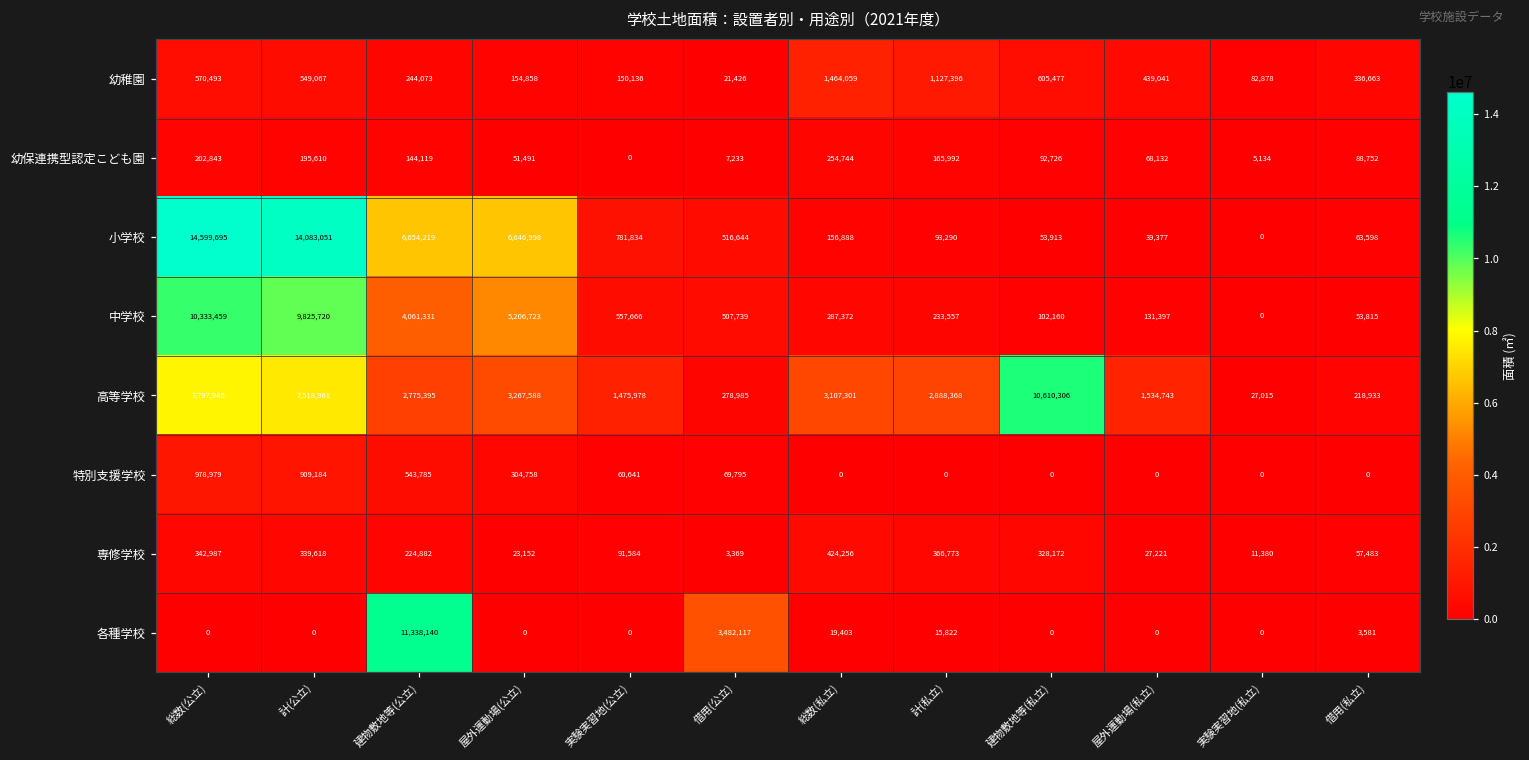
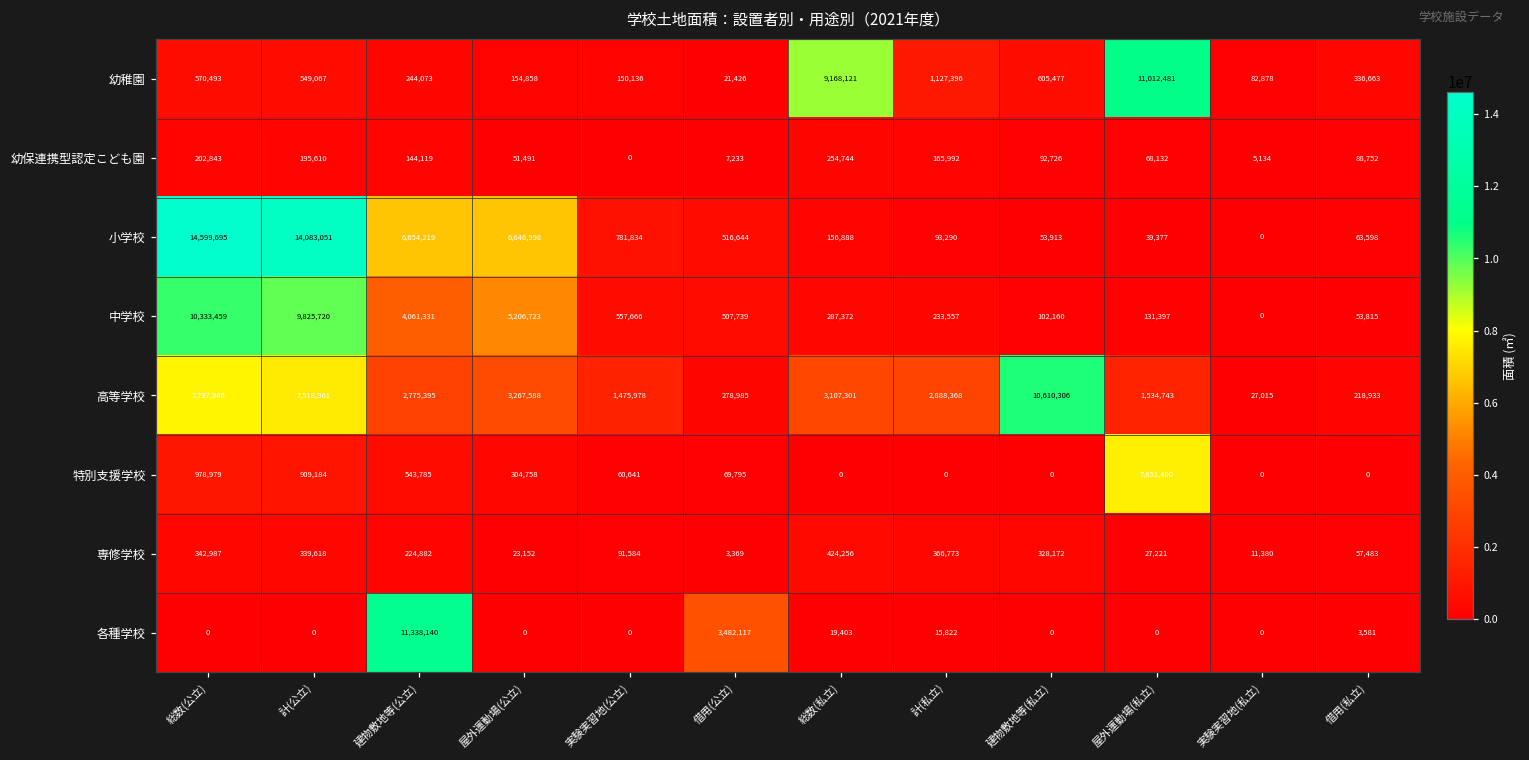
  {
    "幼稚園": {
      "総数(公立)": "570,493",
      "計(公立)": "549,067",
      "建物敷地等(公立)": "244,073",
      "屋外運動場(公立)": "154,858",
      "実験実習地(公立)": "150,136",
      "借用(公立)": "21,426",
-     "総数(私立)": "1,464,059",
+     "総数(私立)": "9,168,121",
      "計(私立)": "1,127,396",
      "建物敷地等(私立)": "605,477",
-     "屋外運動場(私立)": "439,041",
+     "屋外運動場(私立)": "11,012,481",
      "実験実習地(私立)": "82,878",
      "借用(私立)": "336,663"
    },
    "幼保連携型認定こども園": {
      "総数(公立)": "202,843",
      "計(公立)": "195,610",
      "建物敷地等(公立)": "144,119",
      "屋外運動場(公立)": "51,491",
      "実験実習地(公立)": "0",
      "借用(公立)": "7,233",
      "総数(私立)": "254,744",
      "計(私立)": "165,992",
      "建物敷地等(私立)": "92,726",
      "屋外運動場(私立)": "68,132",
      "実験実習地(私立)": "5,134",
      "借用(私立)": "88,752"
    },
    "小学校": {
      "総数(公立)": "14,599,695",
      "計(公立)": "14,083,051",
      "建物敷地等(公立)": "6,654,219",
      "屋外運動場(公立)": "6,646,998",
      "実験実習地(公立)": "781,834",
      "借用(公立)": "516,644",
      "総数(私立)": "156,888",
      "計(私立)": "93,290",
      "建物敷地等(私立)": "53,913",
      "屋外運動場(私立)": "39,377",
      "実験実習地(私立)": "0",
      "借用(私立)": "63,598"
    },
    "中学校": {
      "総数(公立)": "10,333,459",
      "計(公立)": "9,825,720",
      "建物敷地等(公立)": "4,061,331",
      "屋外運動場(公立)": "5,206,723",
      "実験実習地(公立)": "557,666",
      "借用(公立)": "507,739",
      "総数(私立)": "287,372",
      "計(私立)": "233,557",
      "建物敷地等(私立)": "102,160",
      "屋外運動場(私立)": "131,397",
      "実験実習地(私立)": "0",
      "借用(私立)": "53,815"
    },
    "高等学校": {
      "総数(公立)": "7,797,946",
      "計(公立)": "7,518,961",
      "建物敷地等(公立)": "2,775,395",
      "屋外運動場(公立)": "3,267,588",
      "実験実習地(公立)": "1,475,978",
      "借用(公立)": "278,985",
      "総数(私立)": "3,107,301",
      "計(私立)": "2,888,368",
      "建物敷地等(私立)": "10,610,306",
      "屋外運動場(私立)": "1,534,743",
      "実験実習地(私立)": "27,015",
      "借用(私立)": "218,933"
    },
    "特別支援学校": {
      "総数(公立)": "978,979",
      "計(公立)": "909,184",
      "建物敷地等(公立)": "543,785",
      "屋外運動場(公立)": "304,758",
      "実験実習地(公立)": "60,641",
      "借用(公立)": "69,795",
      "総数(私立)": "0",
      "計(私立)": "0",
      "建物敷地等(私立)": "0",
-     "屋外運動場(私立)": "0",
+     "屋外運動場(私立)": "7,651,400",
      "実験実習地(私立)": "0",
      "借用(私立)": "0"
    },
    "専修学校": {
      "総数(公立)": "342,987",
      "計(公立)": "339,618",
      "建物敷地等(公立)": "224,882",
      "屋外運動場(公立)": "23,152",
      "実験実習地(公立)": "91,584",
      "借用(公立)": "3,369",
      "総数(私立)": "424,256",
      "計(私立)": "366,773",
      "建物敷地等(私立)": "328,172",
      "屋外運動場(私立)": "27,221",
      "実験実習地(私立)": "11,380",
      "借用(私立)": "57,483"
    },
    "各種学校": {
      "総数(公立)": "0",
      "計(公立)": "0",
      "建物敷地等(公立)": "11,338,140",
      "屋外運動場(公立)": "0",
      "実験実習地(公立)": "0",
      "借用(公立)": "3,482,117",
      "総数(私立)": "19,403",
      "計(私立)": "15,822",
      "建物敷地等(私立)": "0",
      "屋外運動場(私立)": "0",
      "実験実習地(私立)": "0",
      "借用(私立)": "3,581"
    }
  }
